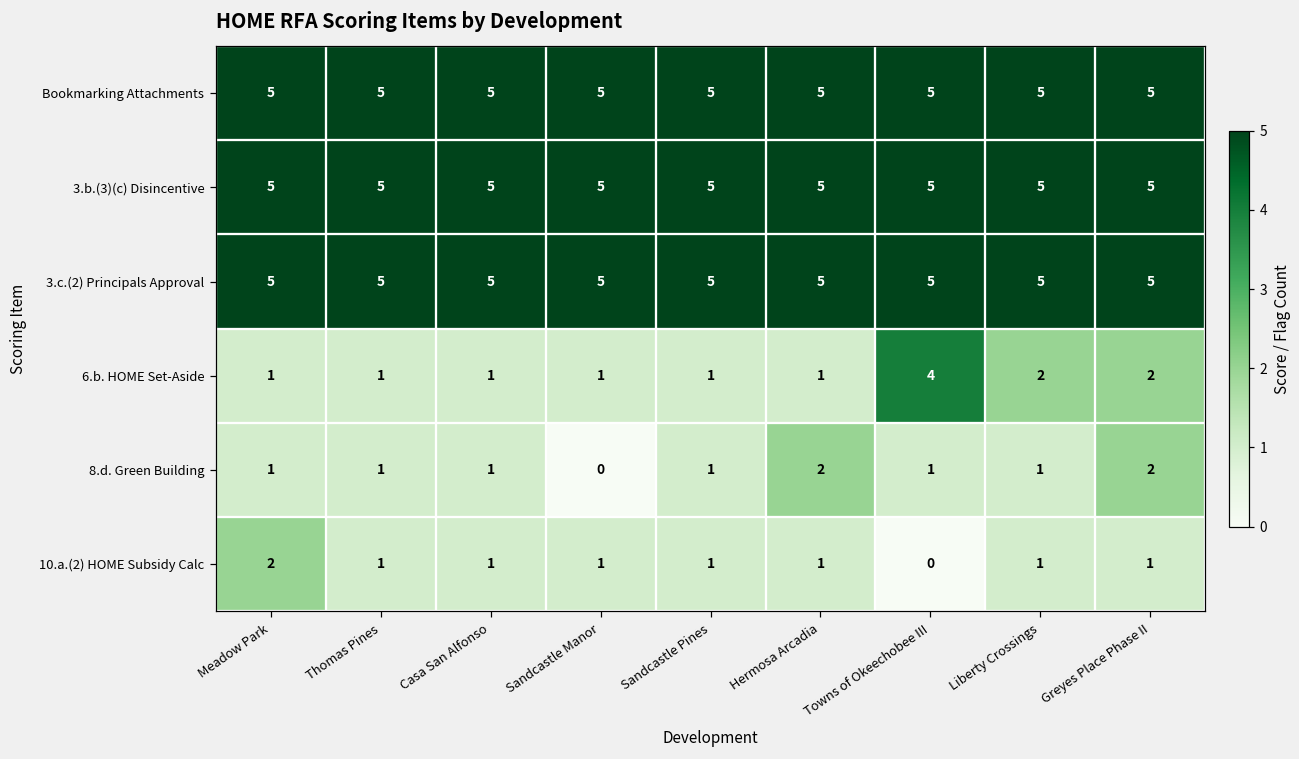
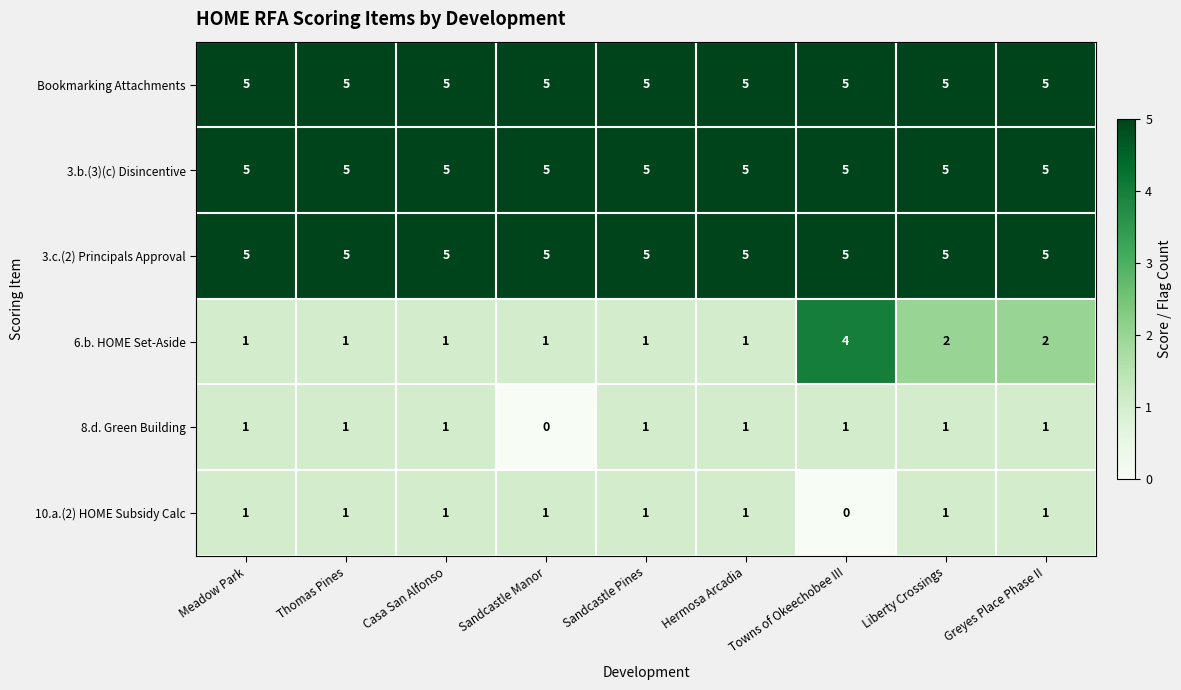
  {
    "Bookmarking Attachments": {
      "Meadow Park": 5,
      "Thomas Pines": 5,
      "Casa San Alfonso": 5,
      "Sandcastle Manor": 5,
      "Sandcastle Pines": 5,
      "Hermosa Arcadia": 5,
      "Towns of Okeechobee III": 5,
      "Liberty Crossings": 5,
      "Greyes Place Phase II": 5
    },
    "3.b.(3)(c) Disincentive": {
      "Meadow Park": 5,
      "Thomas Pines": 5,
      "Casa San Alfonso": 5,
      "Sandcastle Manor": 5,
      "Sandcastle Pines": 5,
      "Hermosa Arcadia": 5,
      "Towns of Okeechobee III": 5,
      "Liberty Crossings": 5,
      "Greyes Place Phase II": 5
    },
    "3.c.(2) Principals Approval": {
      "Meadow Park": 5,
      "Thomas Pines": 5,
      "Casa San Alfonso": 5,
      "Sandcastle Manor": 5,
      "Sandcastle Pines": 5,
      "Hermosa Arcadia": 5,
      "Towns of Okeechobee III": 5,
      "Liberty Crossings": 5,
      "Greyes Place Phase II": 5
    },
    "6.b. HOME Set-Aside": {
      "Meadow Park": 1,
      "Thomas Pines": 1,
      "Casa San Alfonso": 1,
      "Sandcastle Manor": 1,
      "Sandcastle Pines": 1,
      "Hermosa Arcadia": 1,
      "Towns of Okeechobee III": 4,
      "Liberty Crossings": 2,
      "Greyes Place Phase II": 2
    },
    "8.d. Green Building": {
      "Meadow Park": 1,
      "Thomas Pines": 1,
      "Casa San Alfonso": 1,
      "Sandcastle Manor": 0,
      "Sandcastle Pines": 1,
-     "Hermosa Arcadia": 2,
+     "Hermosa Arcadia": 1,
      "Towns of Okeechobee III": 1,
      "Liberty Crossings": 1,
-     "Greyes Place Phase II": 2
+     "Greyes Place Phase II": 1
    },
    "10.a.(2) HOME Subsidy Calc": {
-     "Meadow Park": 2,
+     "Meadow Park": 1,
      "Thomas Pines": 1,
      "Casa San Alfonso": 1,
      "Sandcastle Manor": 1,
      "Sandcastle Pines": 1,
      "Hermosa Arcadia": 1,
      "Towns of Okeechobee III": 0,
      "Liberty Crossings": 1,
      "Greyes Place Phase II": 1
    }
  }
